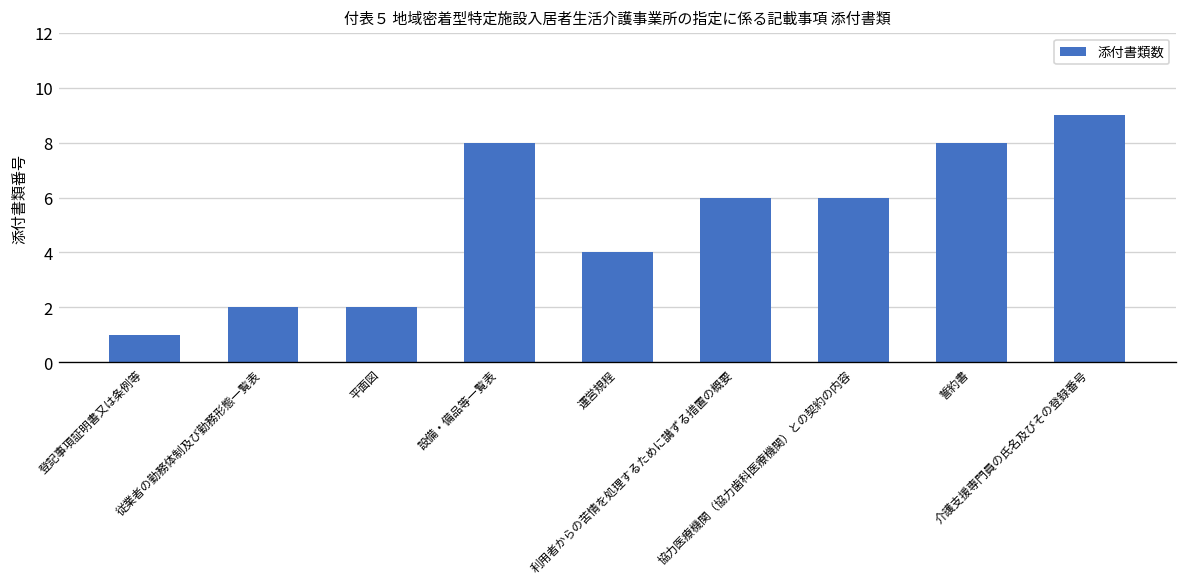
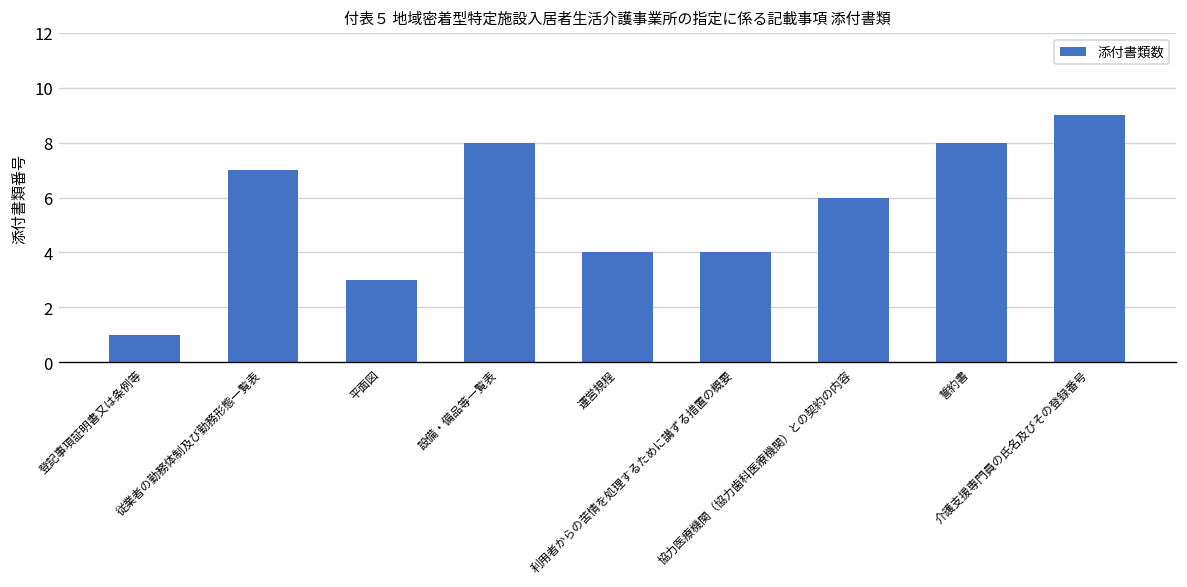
  {
    "登記事項証明書又は条例等": 1,
-   "従業者の勤務体制及び勤務形態一覧表": 2,
-   "平面図": 2,
+   "従業者の勤務体制及び勤務形態一覧表": 7,
+   "平面図": 3,
    "設備・備品等一覧表": 8,
    "運営規程": 4,
-   "利用者からの苦情を処理するために講ずる措置の概要": 6,
+   "利用者からの苦情を処理するために講ずる措置の概要": 4,
    "協力医療機関（協力歯科医療機関）との契約の内容": 6,
    "誓約書": 8,
    "介護支援専門員の氏名及びその登録番号": 9
  }
